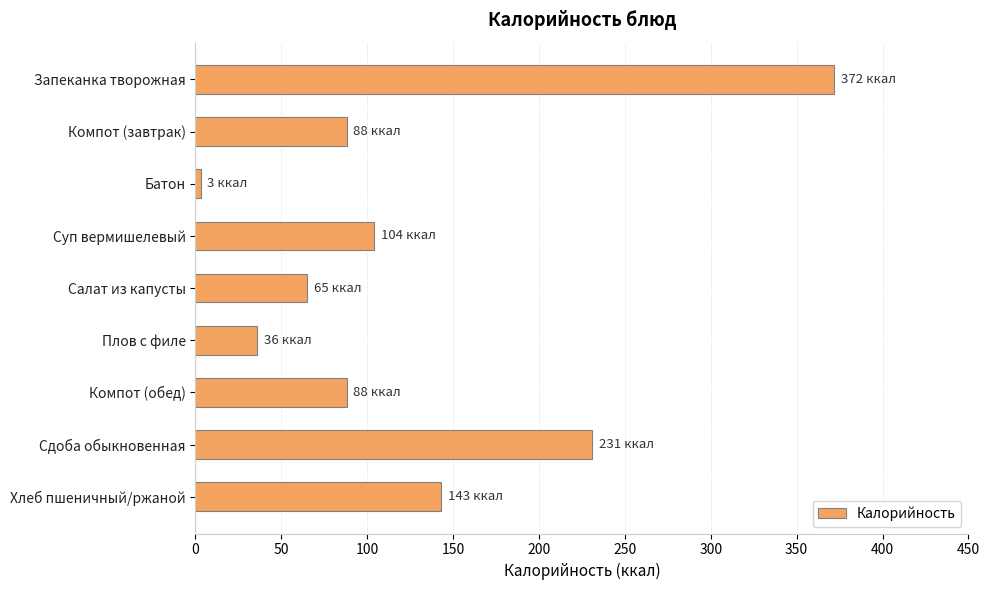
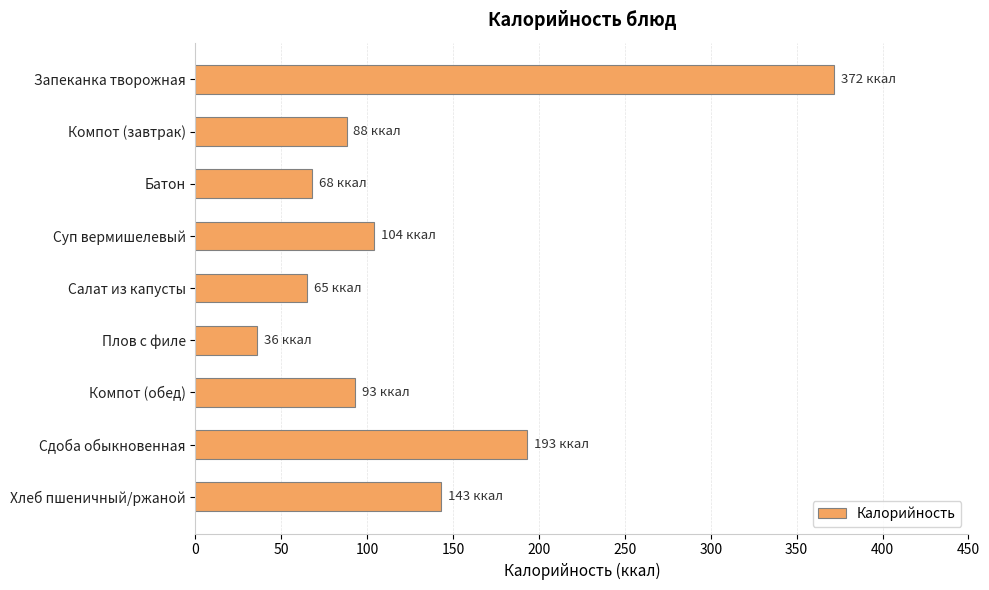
  {
    "Запеканка творожная": 372,
    "Компот (завтрак)": 88,
-   "Батон": 3,
+   "Батон": 68,
    "Суп вермишелевый": 104,
    "Салат из капусты": 65,
    "Плов с филе": 36,
-   "Компот (обед)": 88,
-   "Сдоба обыкновенная": 231,
+   "Компот (обед)": 93,
+   "Сдоба обыкновенная": 193,
    "Хлеб пшеничный/ржаной": 143
  }
